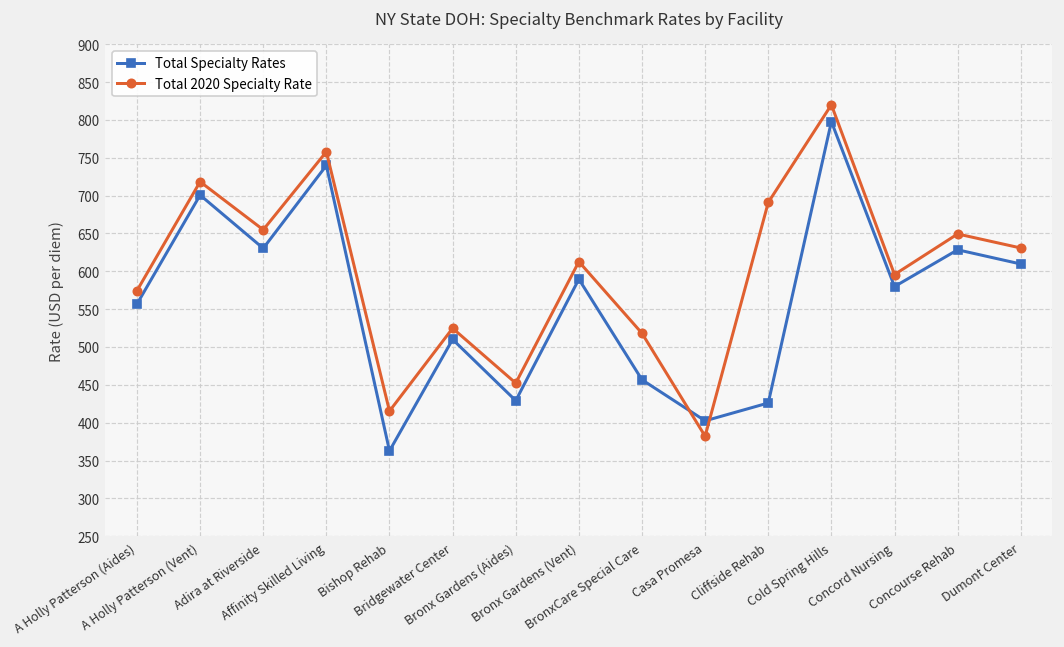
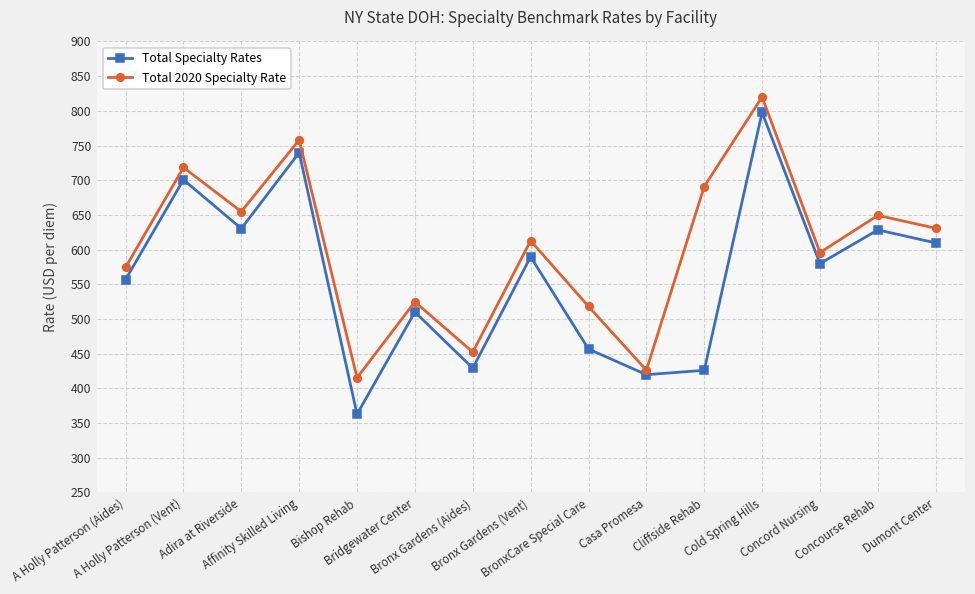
  {
    "Total Specialty Rates": {
      "A Holly Patterson (Aides)": 560,
      "A Holly Patterson (Vent)": 700,
      "Adira at Riverside": 630,
      "Affinity Skilled Living": 740,
      "Bishop Rehab": 360,
      "Bridgewater Center": 510,
      "Bronx Gardens (Aides)": 430,
      "Bronx Gardens (Vent)": 590,
      "BronxCare Special Care": 460,
-     "Casa Promesa": 400,
+     "Casa Promesa": 420,
      "Cliffside Rehab": 430,
      "Cold Spring Hills": 800,
      "Concord Nursing": 580,
      "Concourse Rehab": 630,
      "Dumont Center": 610
    },
    "Total 2020 Specialty Rate": {
      "A Holly Patterson (Aides)": 570,
      "A Holly Patterson (Vent)": 720,
      "Adira at Riverside": 650,
      "Affinity Skilled Living": 760,
      "Bishop Rehab": 420,
      "Bridgewater Center": 520,
      "Bronx Gardens (Aides)": 450,
      "Bronx Gardens (Vent)": 610,
      "BronxCare Special Care": 520,
-     "Casa Promesa": 380,
+     "Casa Promesa": 430,
      "Cliffside Rehab": 690,
      "Cold Spring Hills": 820,
      "Concord Nursing": 600,
      "Concourse Rehab": 650,
      "Dumont Center": 630
    }
  }
